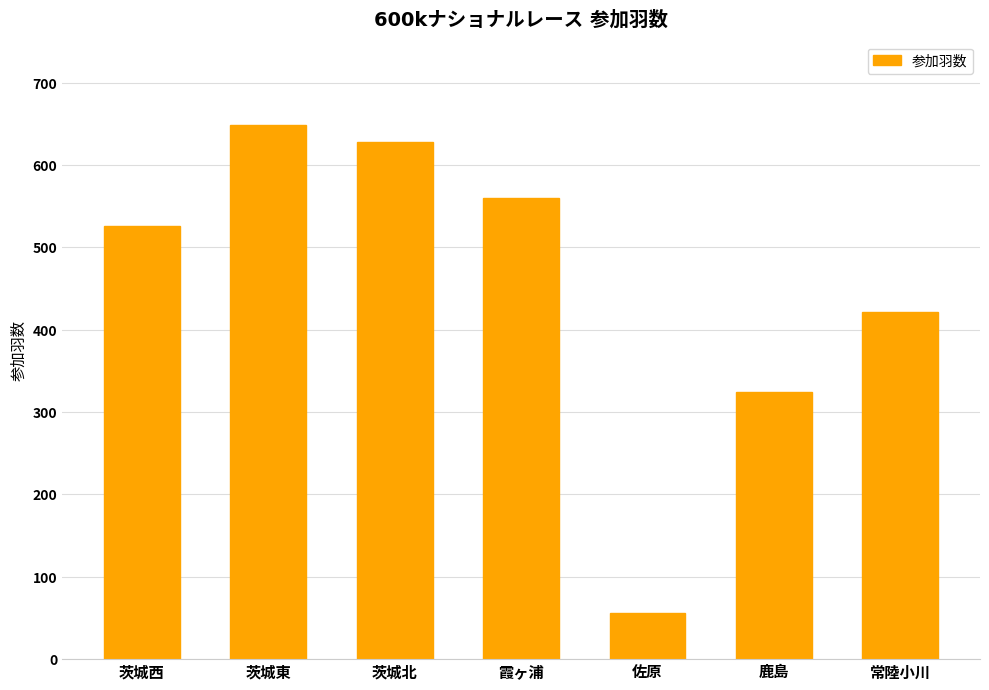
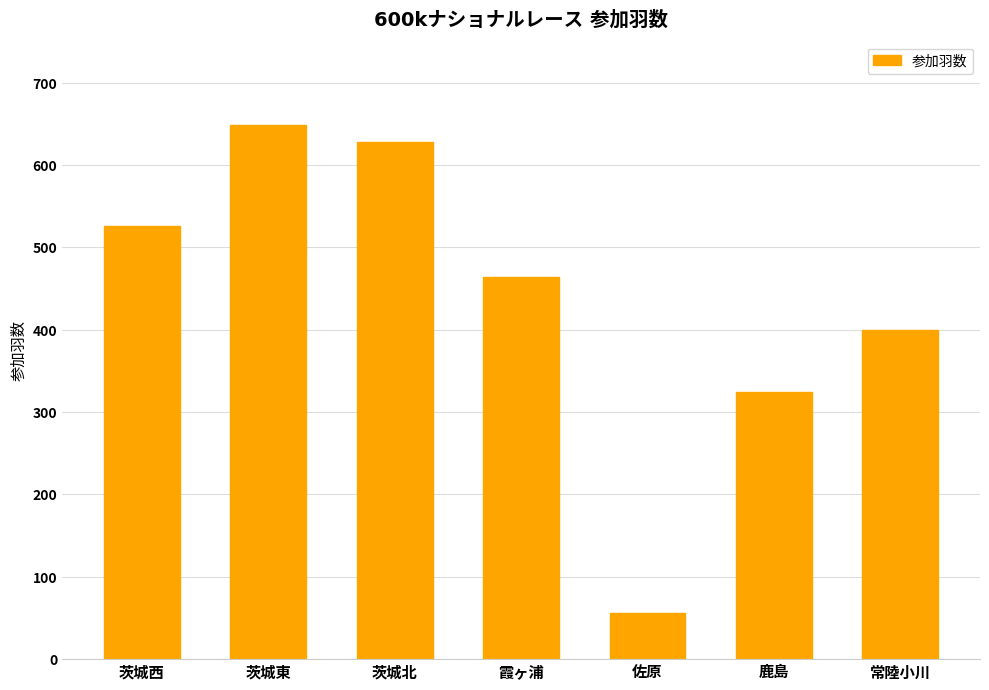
  {
    "茨城西": 530,
    "茨城東": 650,
    "茨城北": 630,
-   "霞ヶ浦": 560,
+   "霞ヶ浦": 460,
    "佐原": 60,
    "鹿島": 330,
-   "常陸小川": 420
+   "常陸小川": 400
  }
